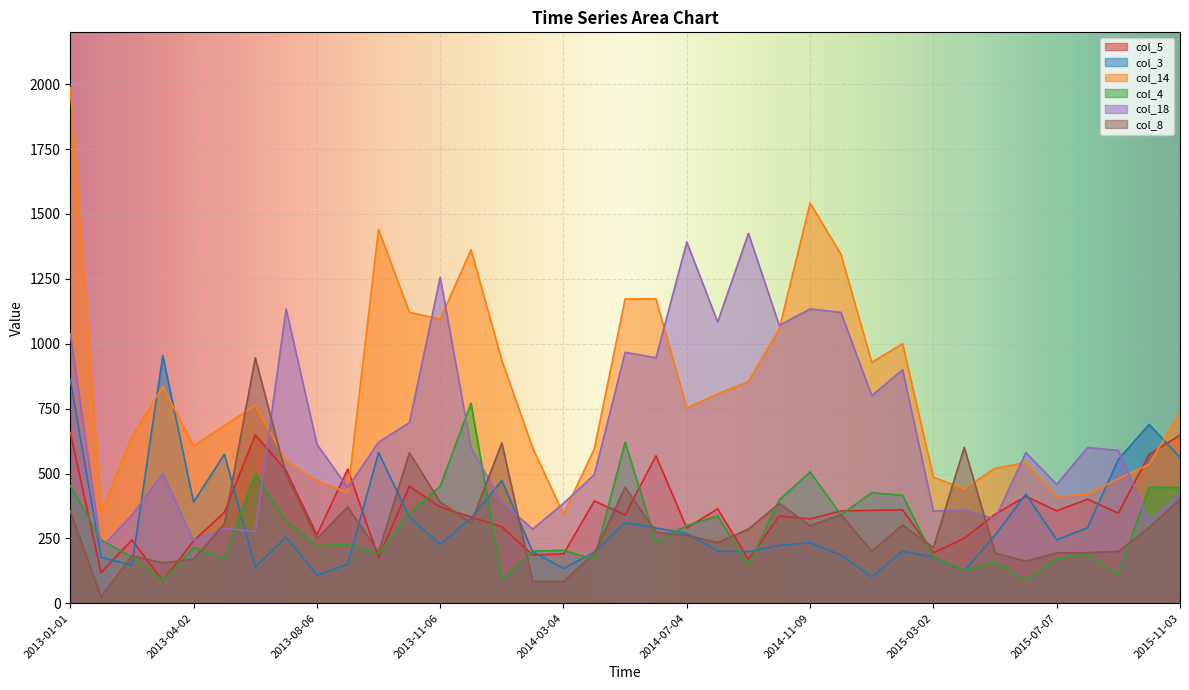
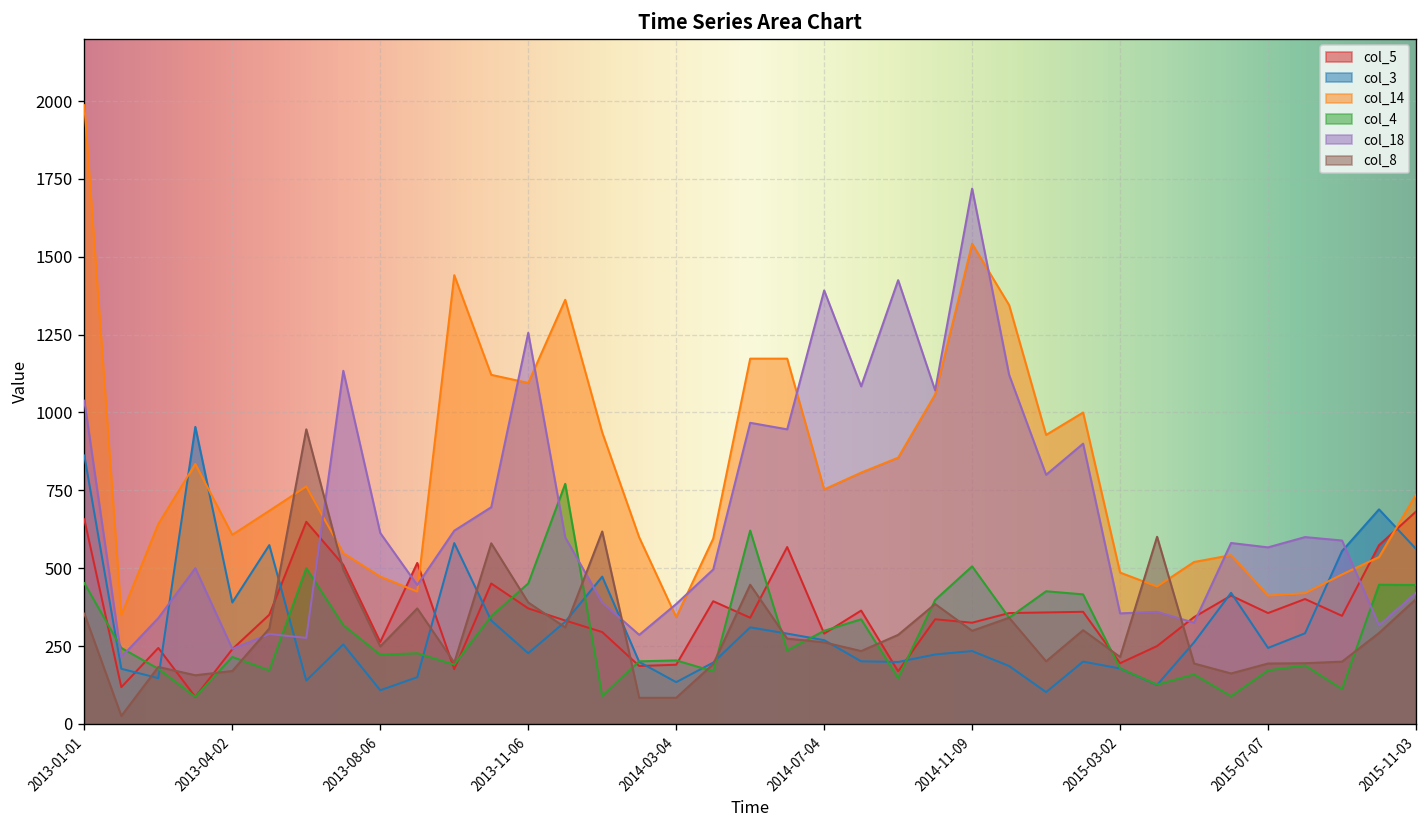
  {
    "col_5": {
      "2013-01-01": 660,
      "2013-08-06": 260,
      "2013-11-06": 370,
      "2014-03-04": 190,
      "2014-11-09": 330,
      "2015-03-02": 200,
      "2015-07-07": 360,
-     "2015-11-03": 650
+     "2015-11-03": 680
    },
    "col_3": {
      "2013-01-01": 860,
      "2013-04-02": 390,
      "2013-08-06": 110,
      "2013-11-06": 230,
      "2014-03-04": 130,
      "2014-11-09": 230,
      "2015-07-07": 240,
      "2015-11-03": 560
    },
    "col_14": {
      "2013-01-01": 1990,
      "2013-04-02": 610,
      "2013-08-06": 470,
      "2013-11-06": 1100,
      "2014-03-04": 340,
      "2014-07-04": 750,
      "2014-11-09": 1540,
      "2015-03-02": 490,
      "2015-07-07": 410,
      "2015-11-03": 740
    },
    "col_4": {
      "2013-01-01": 450,
      "2013-04-02": 220,
      "2013-08-06": 220,
      "2013-11-06": 450,
      "2014-03-04": 200,
      "2014-11-09": 510,
      "2015-07-07": 170,
      "2015-11-03": 450
    },
    "col_18": {
      "2013-01-01": 1040,
      "2013-08-06": 610,
      "2013-11-06": 1260,
      "2014-03-04": 390,
      "2014-07-04": 1390,
-     "2014-11-09": 1130,
+     "2014-11-09": 1720,
      "2015-03-02": 360,
-     "2015-07-07": 460,
+     "2015-07-07": 570,
      "2015-11-03": 420
    },
    "col_8": {
      "2013-01-01": 350,
      "2013-04-02": 170,
      "2013-08-06": 250,
      "2013-11-06": 390,
      "2014-03-04": 80,
      "2014-11-09": 300,
      "2015-03-02": 220,
      "2015-07-07": 190,
      "2015-11-03": 400
    }
  }
